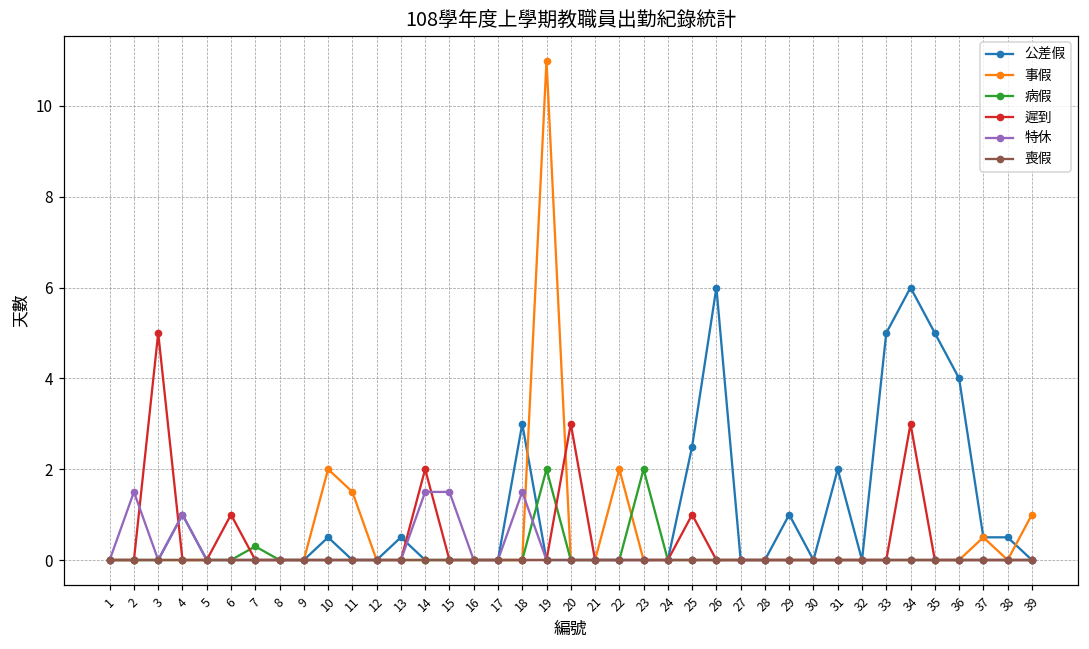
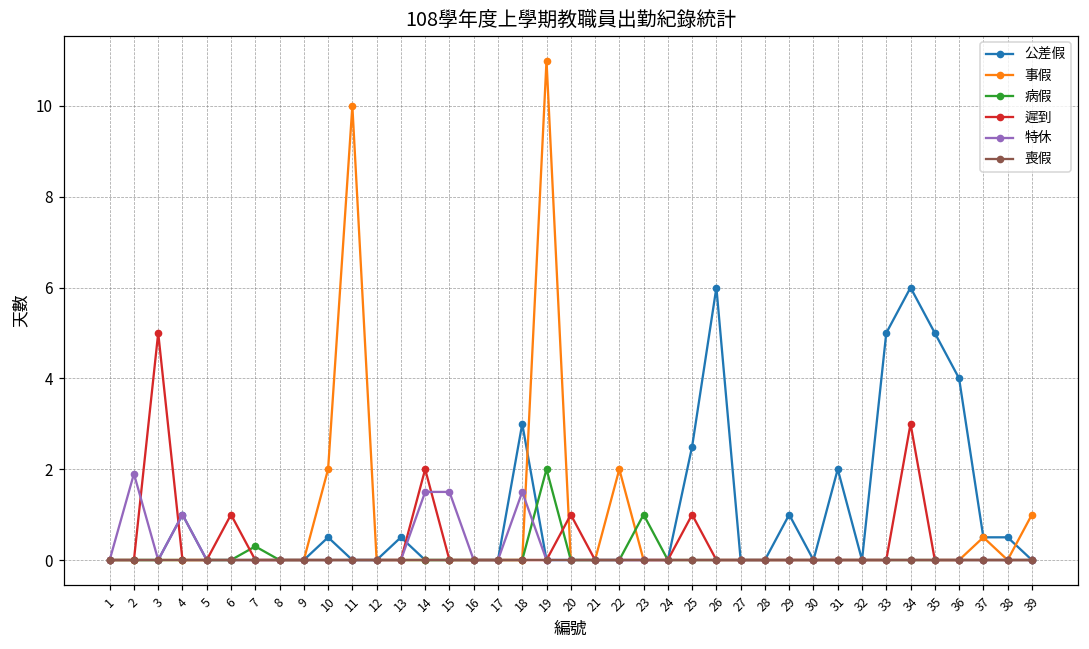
  {
    "公差假": {
      "10": 0.5,
      "13": 0.5,
      "18": 3.0,
      "25": 2.5,
      "26": 6.0,
      "29": 1.0,
      "31": 2.0,
      "33": 5.0,
      "34": 6.0,
      "35": 5.0,
      "36": 4.0,
      "38": 0.5
    },
    "事假": {
      "10": 2.0,
-     "11": 1.5,
+     "11": 10.0,
      "19": 11.0,
      "22": 2.0,
      "39": 1.0
    },
    "病假": {
      "7": 0.3,
      "19": 2,
-     "23": 2
+     "23": 1
    },
    "遲到": {
      "3": 5,
      "6": 1,
      "14": 2,
-     "20": 3,
+     "20": 1,
      "25": 1,
      "34": 3
    },
    "特休": {
-     "2": 1.5,
+     "2": 1.9,
      "14": 1.5,
      "15": 1.5,
      "18": 1.5
    }
  }
